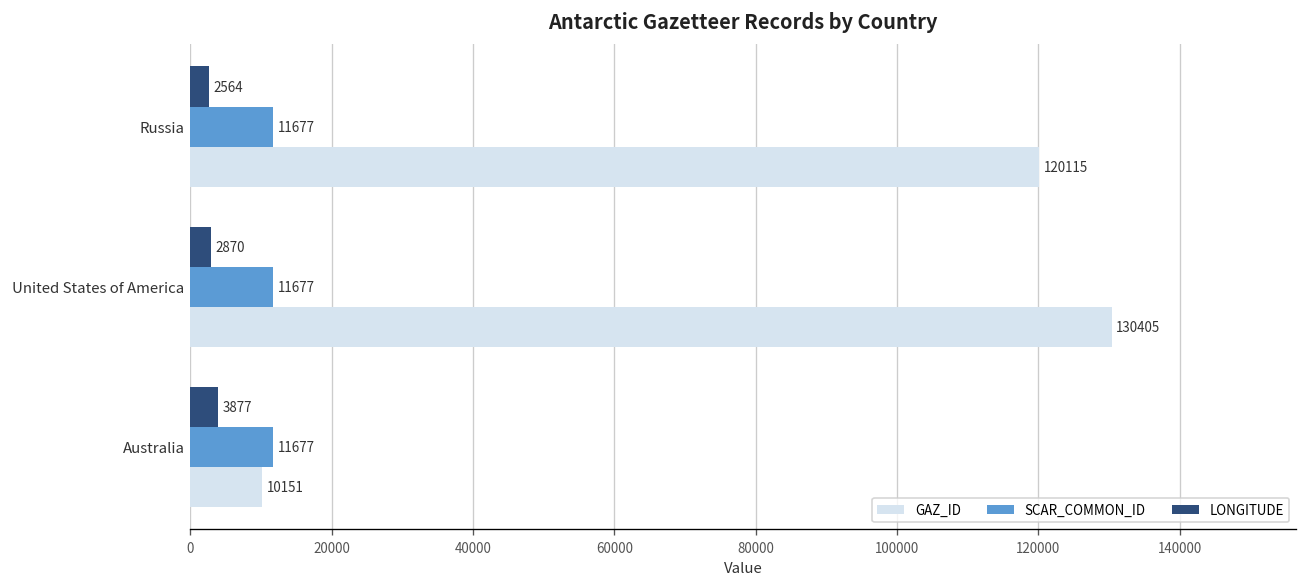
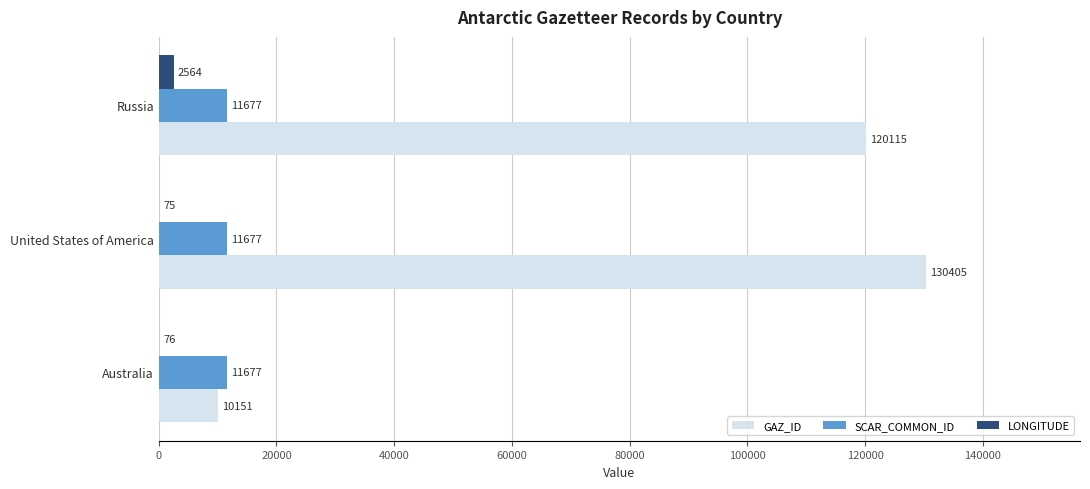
  {
    "GAZ_ID": {
      "Russia": 120115,
      "United States of America": 130405,
      "Australia": 10151
    },
    "SCAR_COMMON_ID": {
      "Russia": 11677,
      "United States of America": 11677,
      "Australia": 11677
    },
    "LONGITUDE": {
      "Russia": 2564,
-     "United States of America": 2870,
-     "Australia": 3877
+     "United States of America": 75,
+     "Australia": 76
    }
  }
